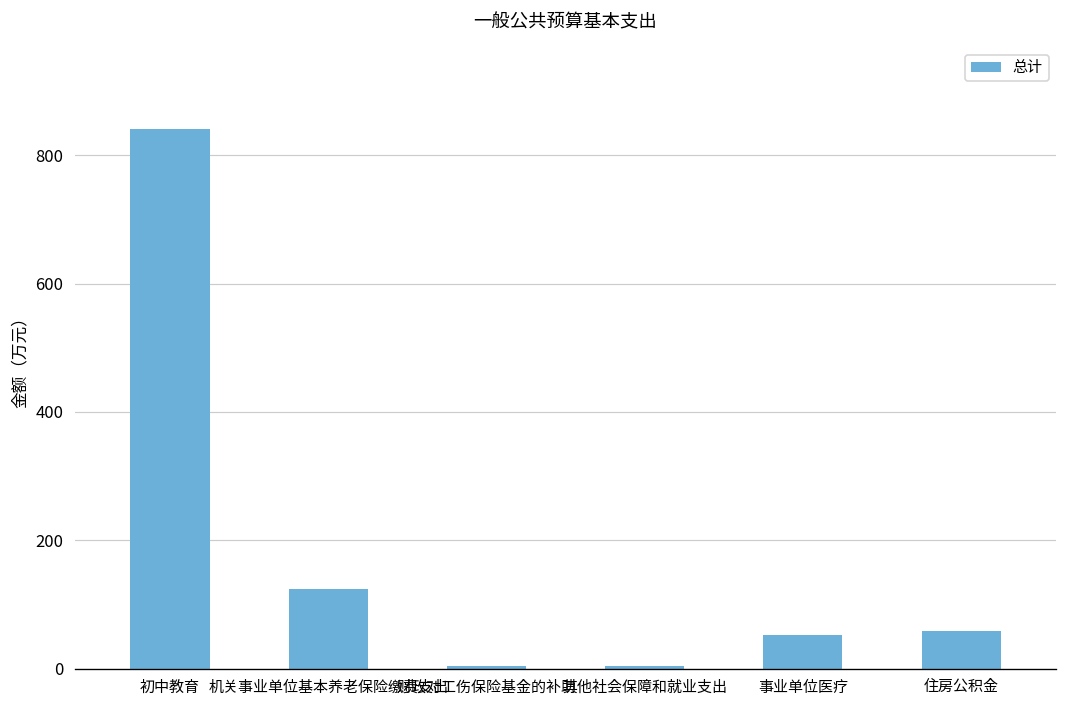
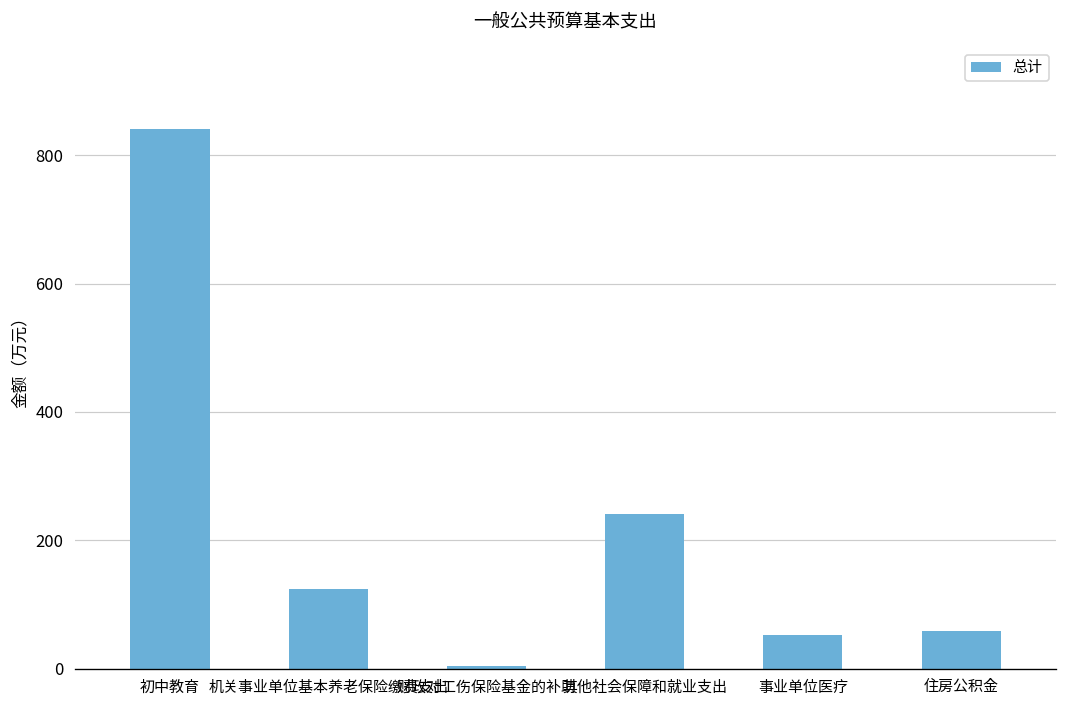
  {
    "初中教育": 840,
-   "其他社会保障和就业支出": 0,
+   "其他社会保障和就业支出": 240,
    "事业单位医疗": 50,
    "住房公积金": 60
  }
